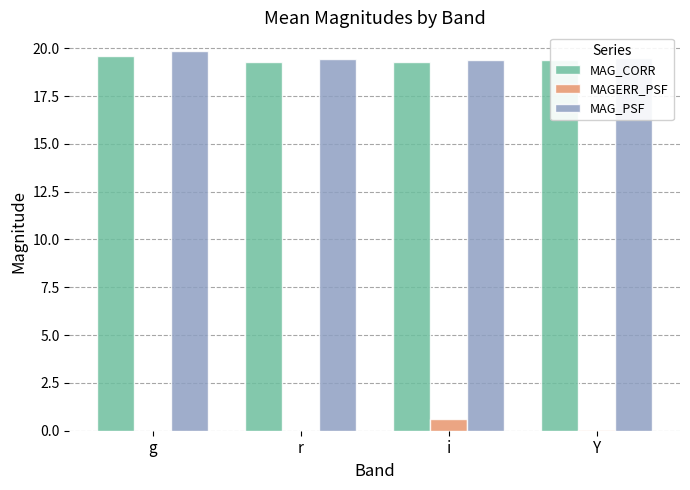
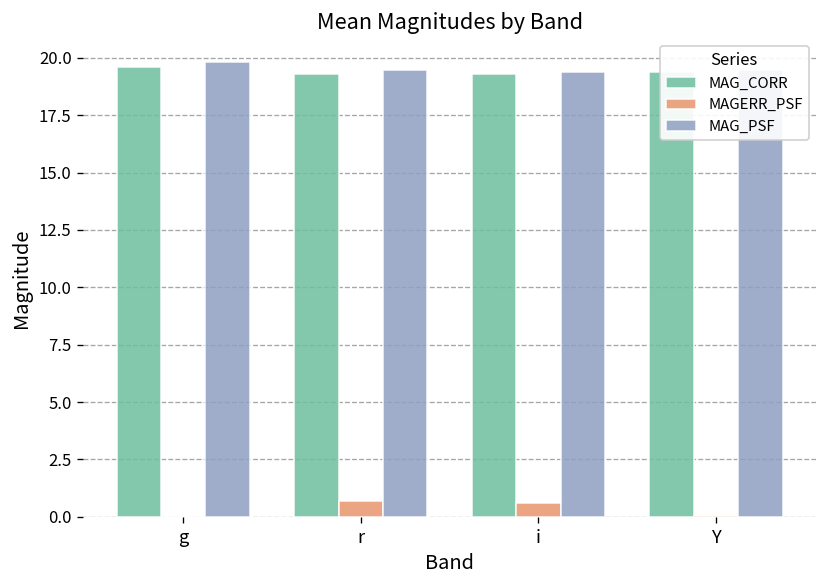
  {
    "MAGERR_PSF": {
-     "r": 0.0,
+     "r": 0.7,
      "i": 0.6
    }
  }
